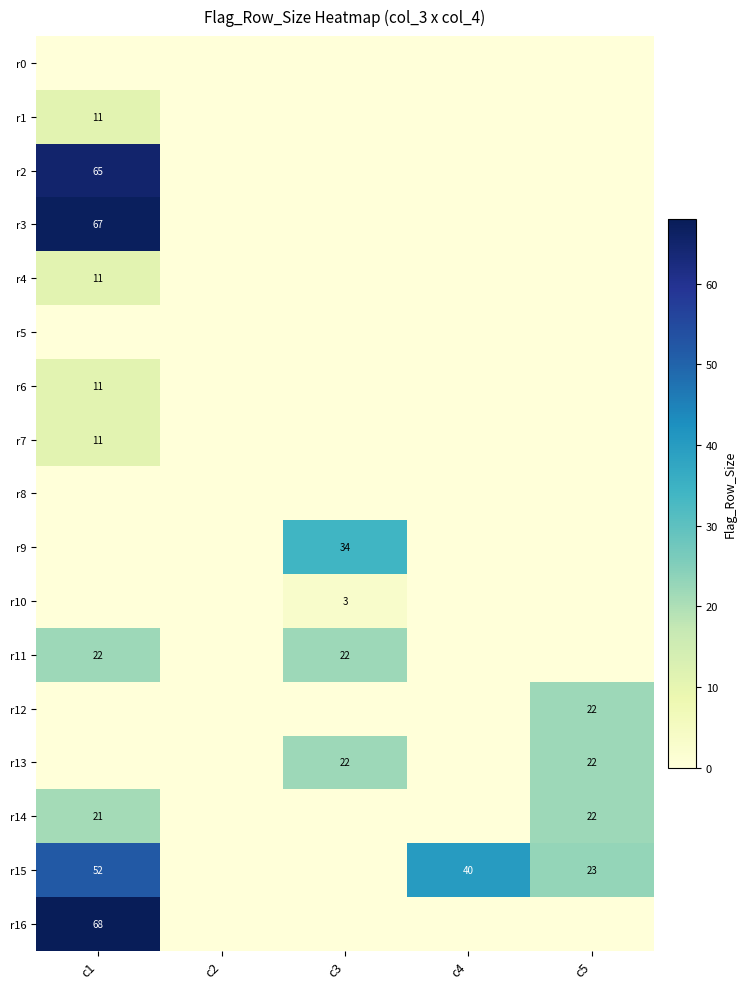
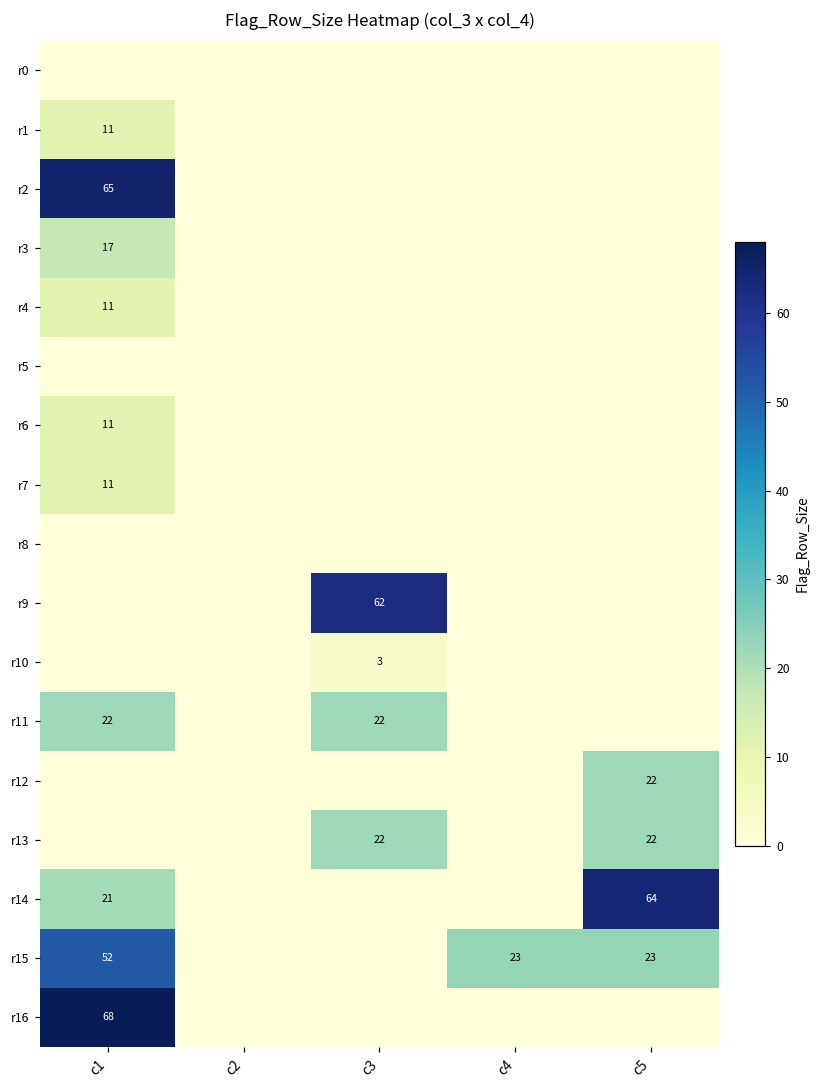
  {
    "r1": {
      "c1": 11
    },
    "r2": {
      "c1": 65
    },
    "r3": {
-     "c1": 67
+     "c1": 17
    },
    "r4": {
      "c1": 11
    },
    "r6": {
      "c1": 11
    },
    "r7": {
      "c1": 11
    },
    "r9": {
-     "c3": 34
+     "c3": 62
    },
    "r10": {
      "c3": 3
    },
    "r11": {
      "c1": 22,
      "c3": 22
    },
    "r12": {
      "c5": 22
    },
    "r13": {
      "c3": 22,
      "c5": 22
    },
    "r14": {
      "c1": 21,
-     "c5": 22
+     "c5": 64
    },
    "r15": {
      "c1": 52,
-     "c4": 40,
+     "c4": 23,
      "c5": 23
    },
    "r16": {
      "c1": 68
    }
  }
